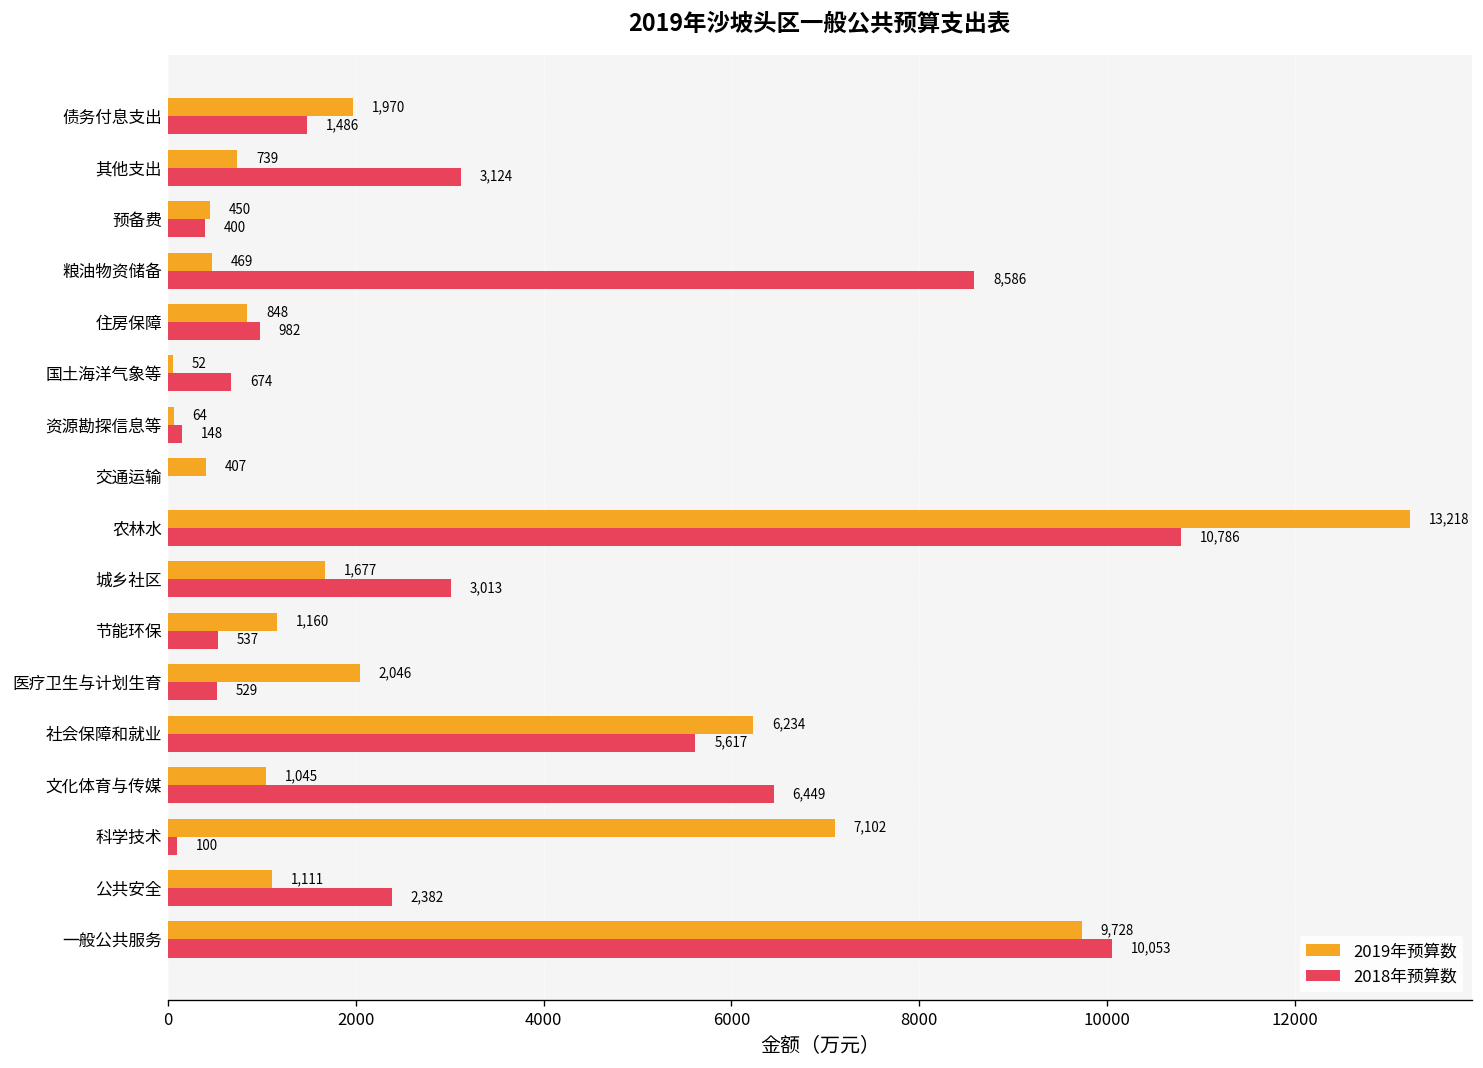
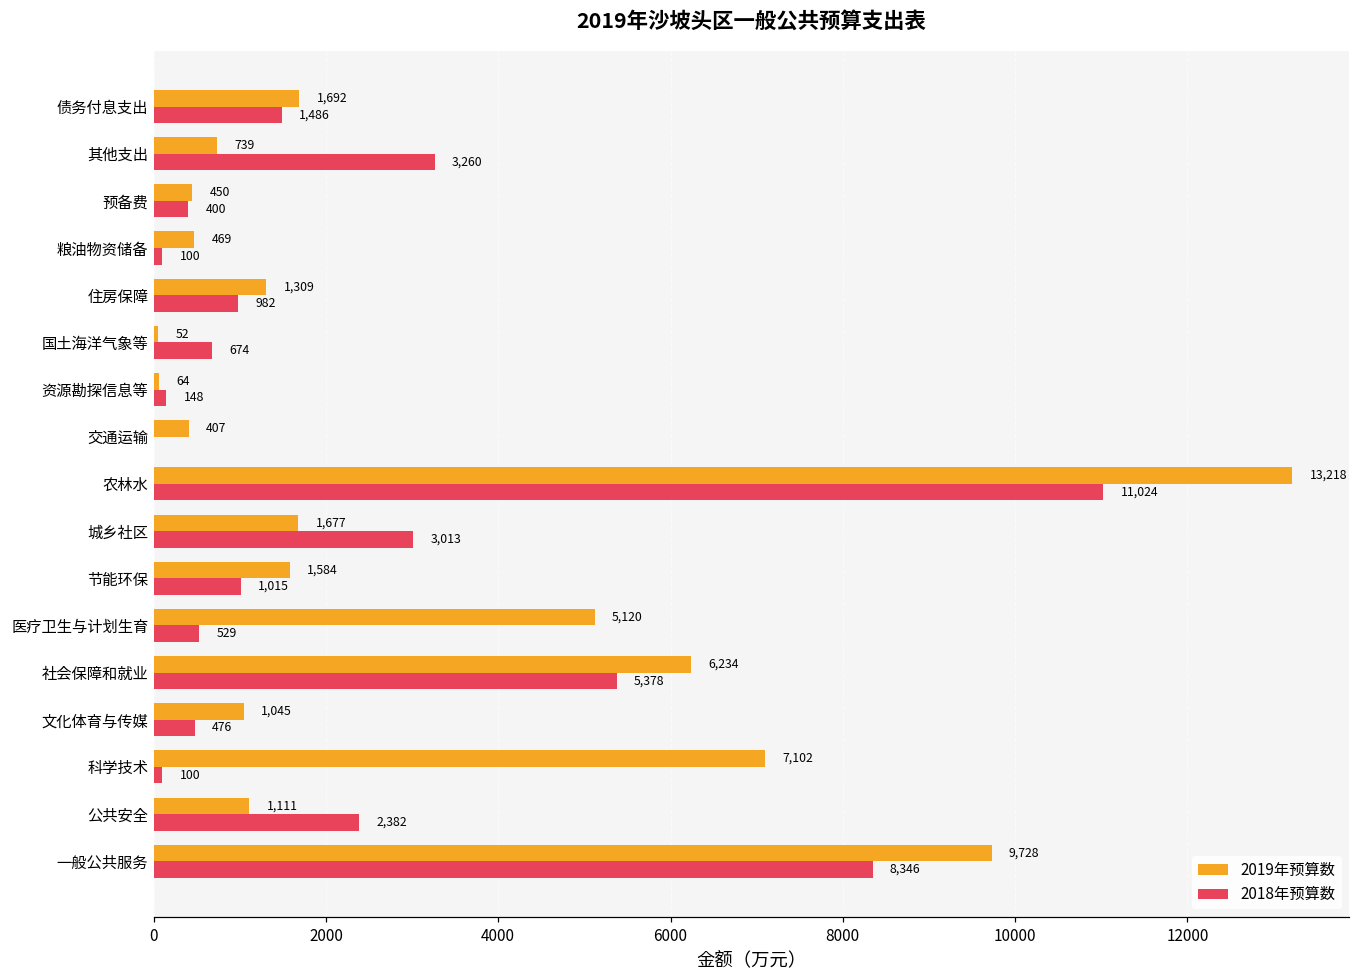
  {
    "2019年预算数": {
-     "债务付息支出": "1,970",
+     "债务付息支出": "1,692",
      "其他支出": "739",
      "预备费": "450",
      "粮油物资储备": "469",
-     "住房保障": "848",
+     "住房保障": "1,309",
      "国土海洋气象等": "52",
      "资源勘探信息等": "64",
      "交通运输": "407",
      "农林水": "13,218",
      "城乡社区": "1,677",
-     "节能环保": "1,160",
-     "医疗卫生与计划生育": "2,046",
+     "节能环保": "1,584",
+     "医疗卫生与计划生育": "5,120",
      "社会保障和就业": "6,234",
      "文化体育与传媒": "1,045",
      "科学技术": "7,102",
      "公共安全": "1,111",
      "一般公共服务": "9,728"
    },
    "2018年预算数": {
      "债务付息支出": "1,486",
-     "其他支出": "3,124",
+     "其他支出": "3,260",
      "预备费": "400",
-     "粮油物资储备": "8,586",
+     "粮油物资储备": "100",
      "住房保障": "982",
      "国土海洋气象等": "674",
      "资源勘探信息等": "148",
-     "农林水": "10,786",
+     "农林水": "11,024",
      "城乡社区": "3,013",
-     "节能环保": "537",
+     "节能环保": "1,015",
      "医疗卫生与计划生育": "529",
-     "社会保障和就业": "5,617",
-     "文化体育与传媒": "6,449",
+     "社会保障和就业": "5,378",
+     "文化体育与传媒": "476",
      "科学技术": "100",
      "公共安全": "2,382",
-     "一般公共服务": "10,053"
+     "一般公共服务": "8,346"
    }
  }
